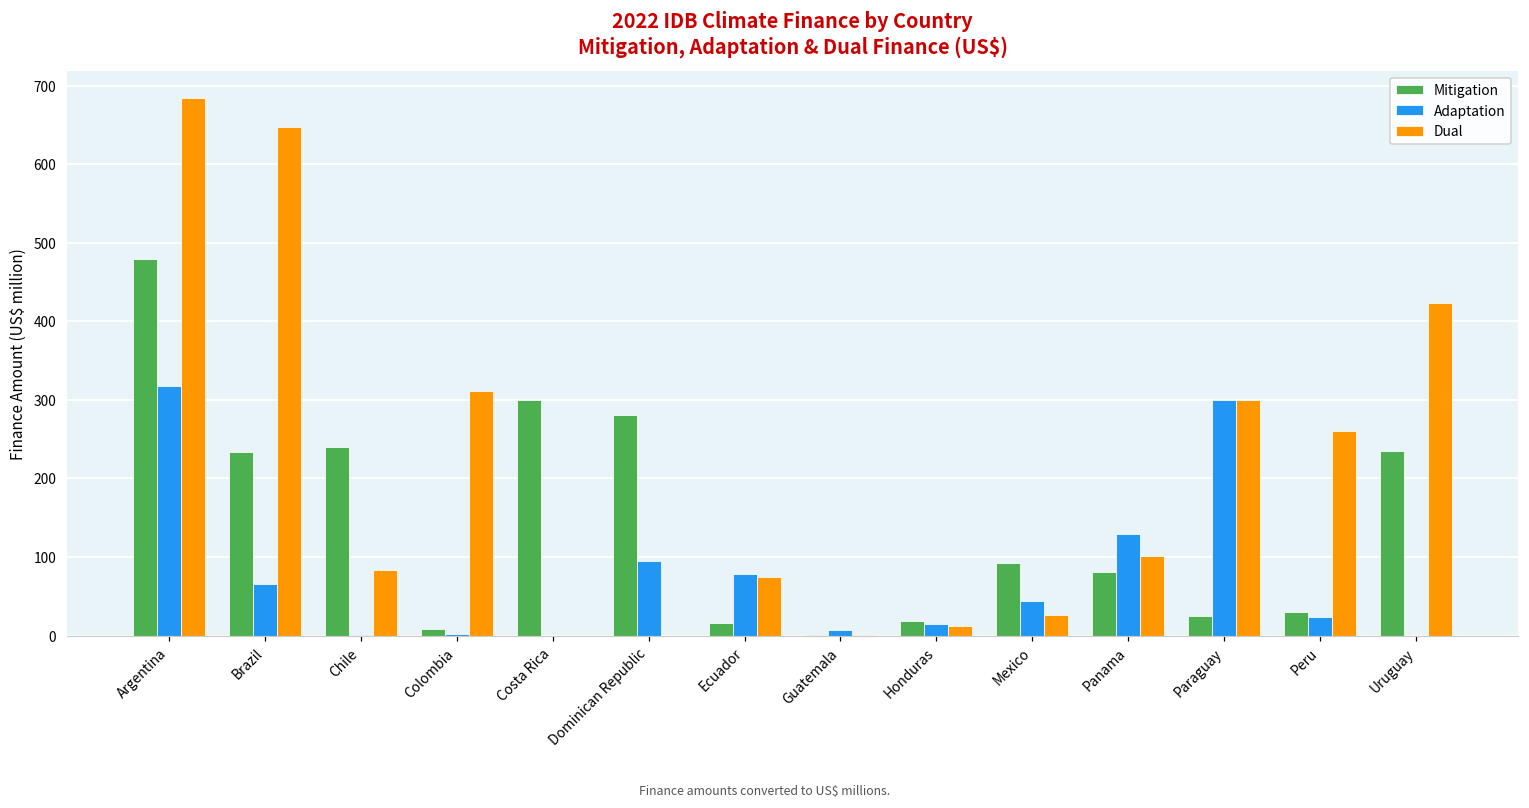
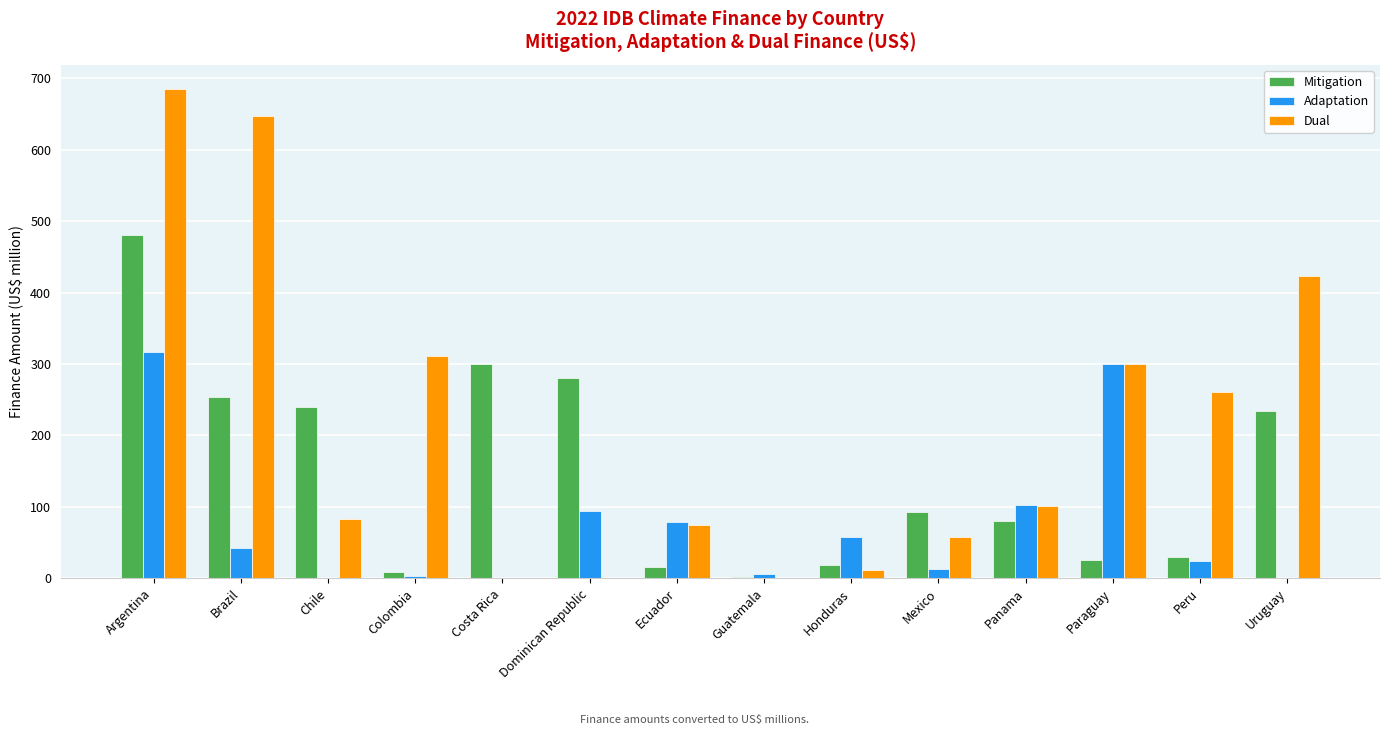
  {
    "Mitigation": {
      "Argentina": 480,
-     "Brazil": 230,
+     "Brazil": 250,
      "Chile": 240,
      "Colombia": 10,
      "Costa Rica": 300,
      "Dominican Republic": 280,
      "Ecuador": 20,
      "Honduras": 20,
      "Mexico": 90,
      "Panama": 80,
      "Paraguay": 30,
      "Peru": 30,
      "Uruguay": 230
    },
    "Adaptation": {
      "Argentina": 320,
-     "Brazil": 70,
+     "Brazil": 40,
      "Dominican Republic": 90,
      "Ecuador": 80,
      "Guatemala": 10,
-     "Honduras": 20,
-     "Mexico": 40,
-     "Panama": 130,
+     "Honduras": 60,
+     "Mexico": 10,
+     "Panama": 100,
      "Paraguay": 300,
      "Peru": 20
    },
    "Dual": {
      "Argentina": 680,
      "Brazil": 650,
      "Chile": 80,
      "Colombia": 310,
      "Dominican Republic": 0,
      "Ecuador": 80,
      "Honduras": 10,
-     "Mexico": 30,
+     "Mexico": 60,
      "Panama": 100,
      "Paraguay": 300,
      "Peru": 260,
      "Uruguay": 420
    }
  }
